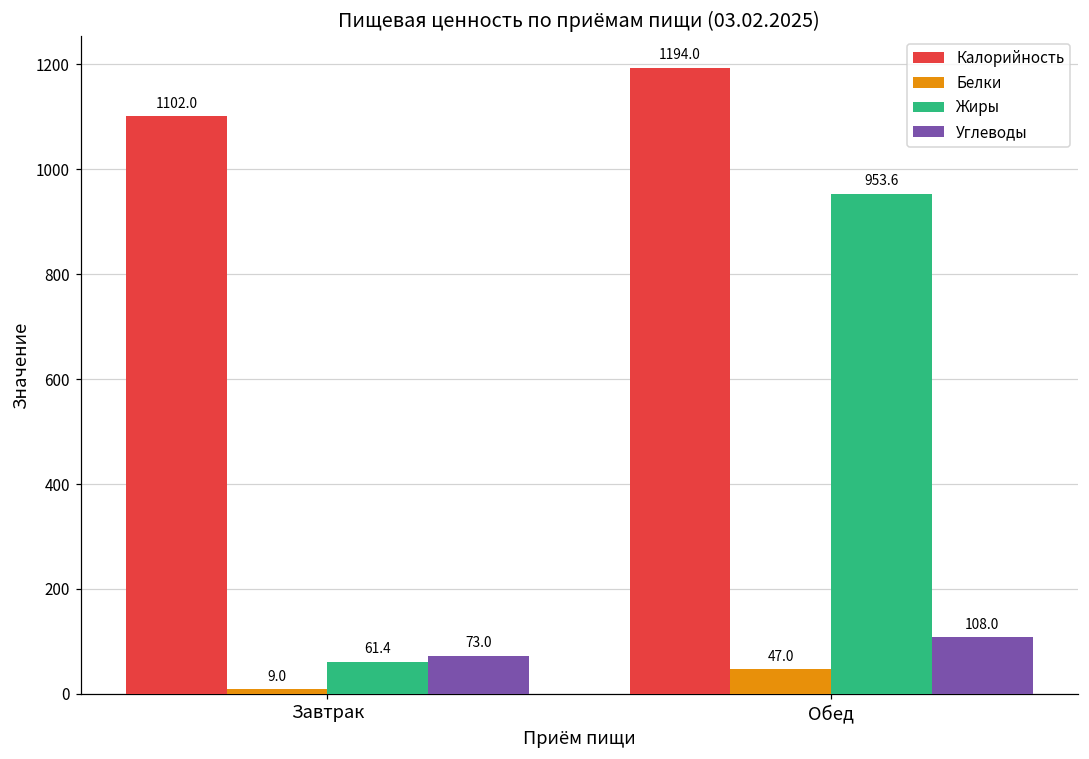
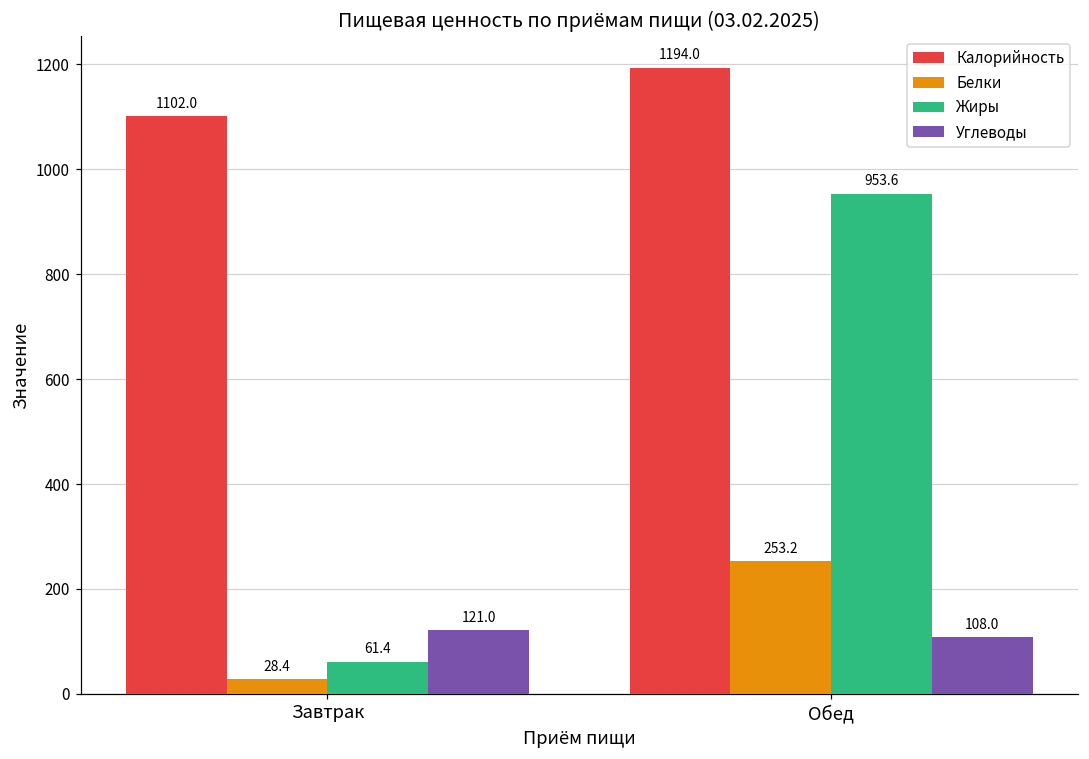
  {
    "Калорийность": {
      "Завтрак": 1102.0,
      "Обед": 1194.0
    },
    "Белки": {
-     "Завтрак": 9.0,
-     "Обед": 47.0
+     "Завтрак": 28.4,
+     "Обед": 253.2
    },
    "Жиры": {
      "Завтрак": 61.4,
      "Обед": 953.6
    },
    "Углеводы": {
-     "Завтрак": 73.0,
+     "Завтрак": 121.0,
      "Обед": 108.0
    }
  }
